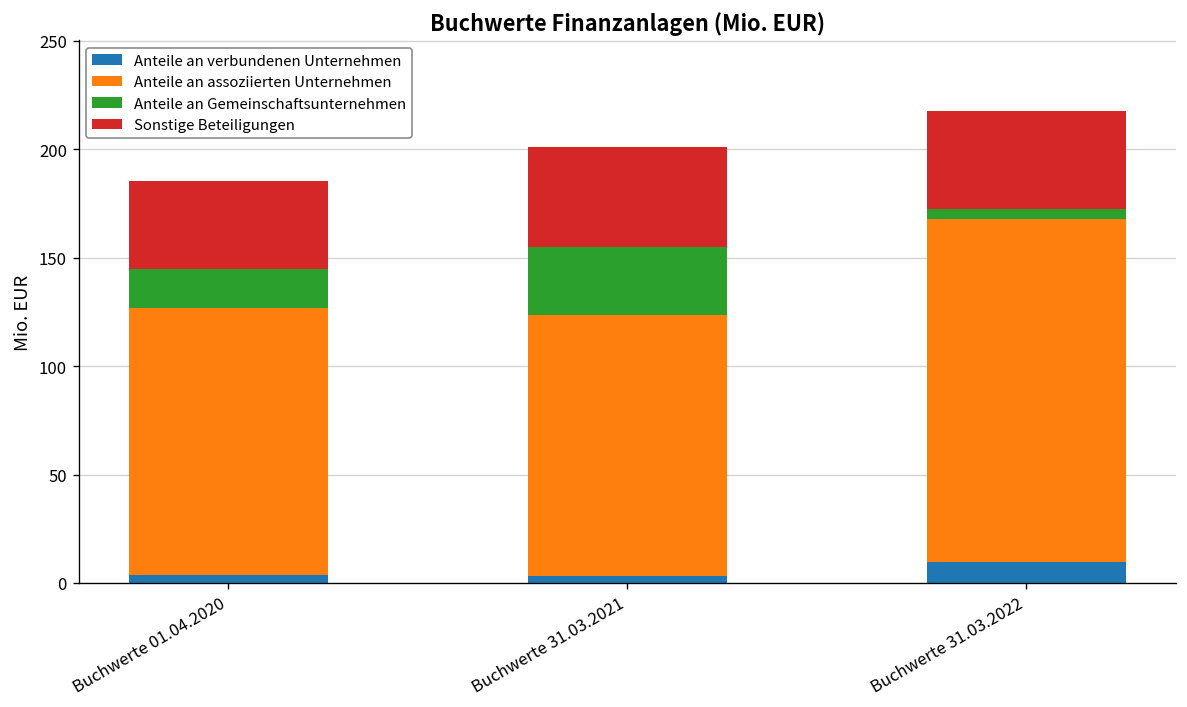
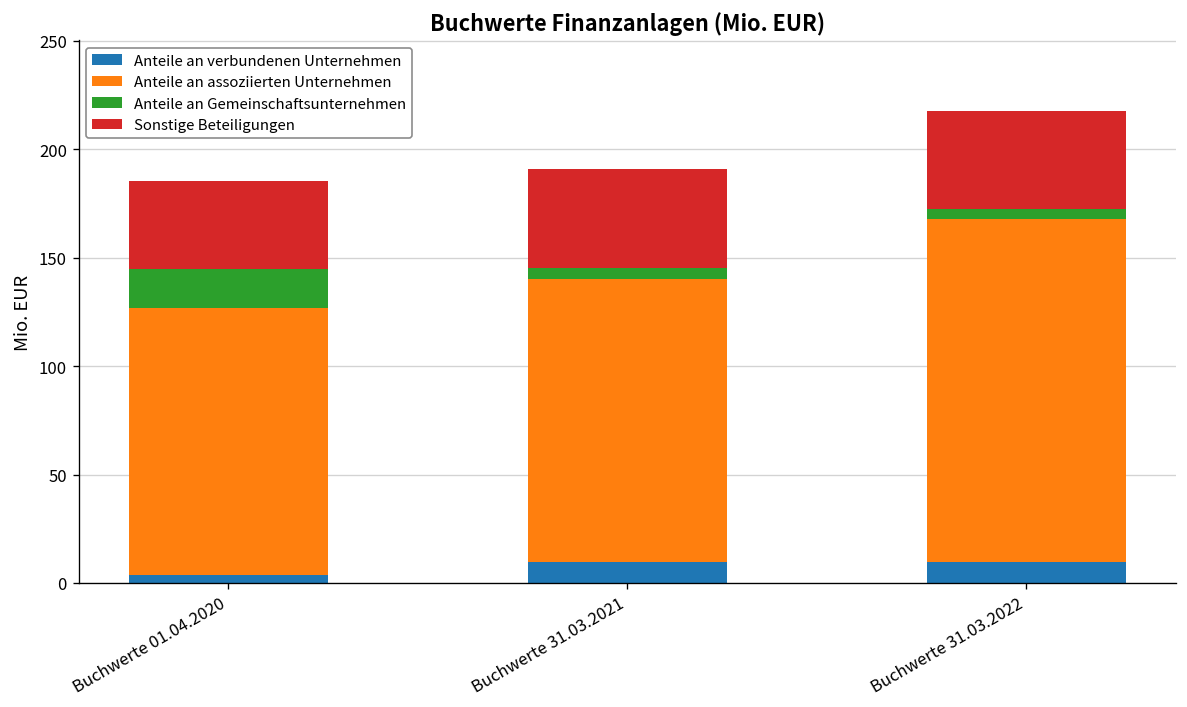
  {
    "Anteile an verbundenen Unternehmen": {
      "Buchwerte 01.04.2020": 4,
-     "Buchwerte 31.03.2021": 3,
+     "Buchwerte 31.03.2021": 10,
      "Buchwerte 31.03.2022": 10
    },
    "Anteile an assoziierten Unternehmen": {
      "Buchwerte 01.04.2020": 123,
-     "Buchwerte 31.03.2021": 120,
+     "Buchwerte 31.03.2021": 131,
      "Buchwerte 31.03.2022": 158
    },
    "Anteile an Gemeinschaftsunternehmen": {
      "Buchwerte 01.04.2020": 18,
-     "Buchwerte 31.03.2021": 31,
+     "Buchwerte 31.03.2021": 5,
      "Buchwerte 31.03.2022": 4
    },
    "Sonstige Beteiligungen": {
      "Buchwerte 01.04.2020": 40,
      "Buchwerte 31.03.2021": 46,
      "Buchwerte 31.03.2022": 45
    }
  }
